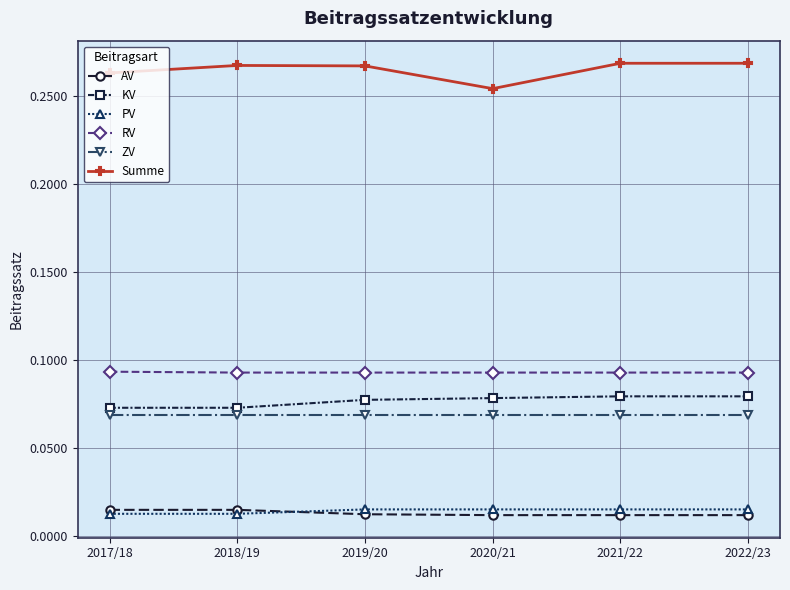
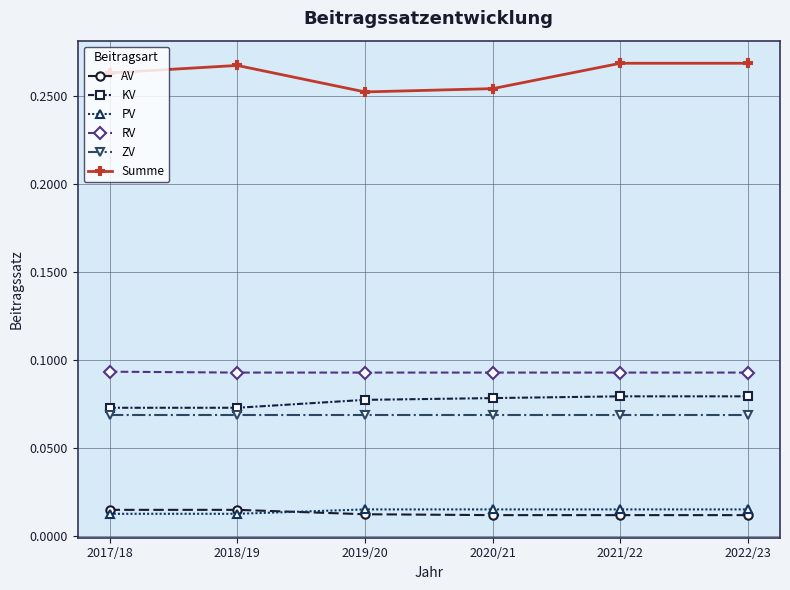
  {
    "Summe": {
      "2018/19": 0.268,
-     "2019/20": 0.267,
+     "2019/20": 0.252,
      "2020/21": 0.254,
      "2021/22": 0.269,
      "2022/23": 0.269
    }
  }
